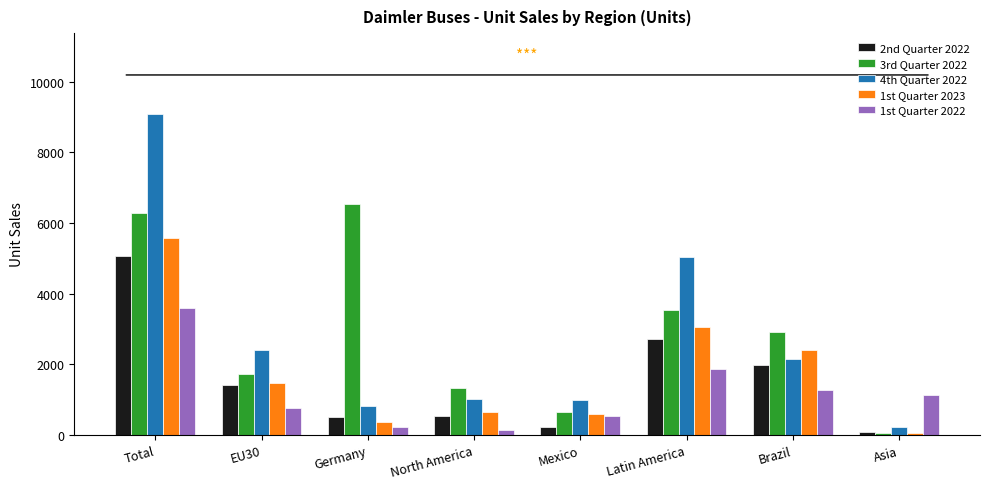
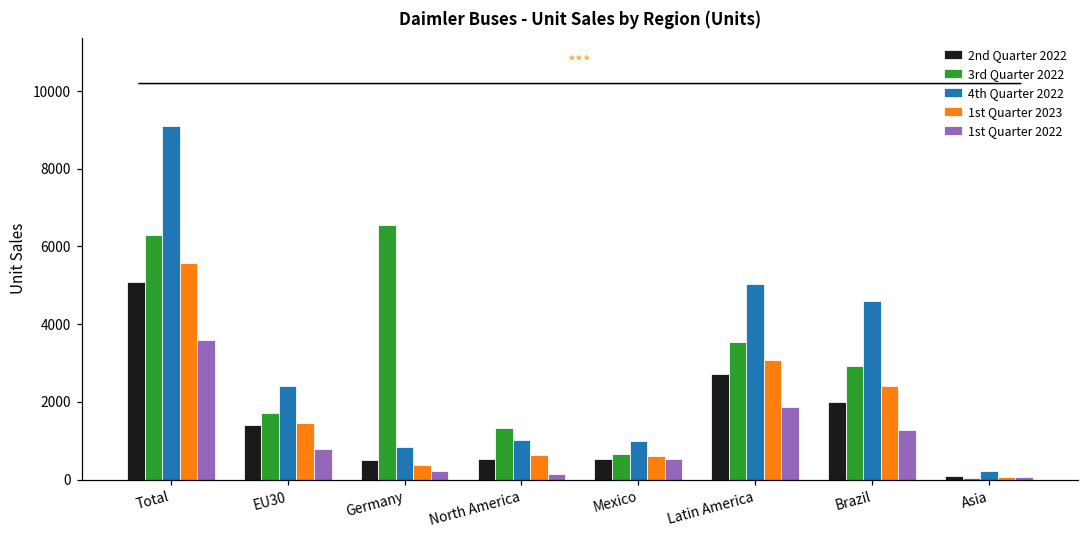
  {
    "2nd Quarter 2022": {
      "Total": 5100,
      "EU30": 1400,
      "Germany": 500,
      "North America": 500,
-     "Mexico": 200,
+     "Mexico": 500,
      "Latin America": 2700,
      "Brazil": 2000,
      "Asia": 100
    },
    "3rd Quarter 2022": {
      "Total": 6300,
      "EU30": 1700,
      "Germany": 6500,
      "North America": 1300,
      "Mexico": 700,
      "Latin America": 3500,
      "Brazil": 2900
    },
    "4th Quarter 2022": {
      "Total": 9100,
      "EU30": 2400,
      "Germany": 800,
      "North America": 1000,
      "Mexico": 1000,
      "Latin America": 5000,
-     "Brazil": 2100,
+     "Brazil": 4600,
      "Asia": 200
    },
    "1st Quarter 2023": {
      "Total": 5600,
      "EU30": 1500,
      "Germany": 400,
      "North America": 600,
      "Mexico": 600,
      "Latin America": 3100,
      "Brazil": 2400
    },
    "1st Quarter 2022": {
      "Total": 3600,
      "EU30": 800,
      "Germany": 200,
      "North America": 100,
      "Mexico": 500,
      "Latin America": 1900,
      "Brazil": 1300,
-     "Asia": 1100
+     "Asia": 100
    }
  }
